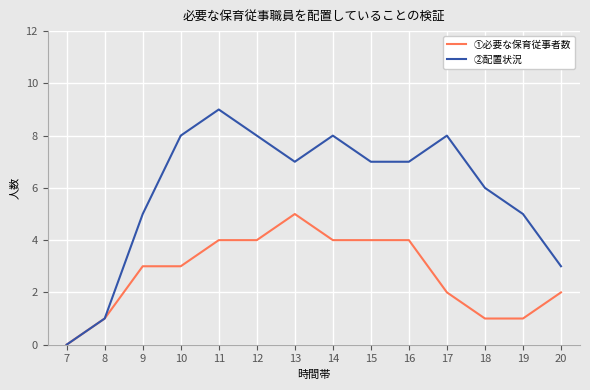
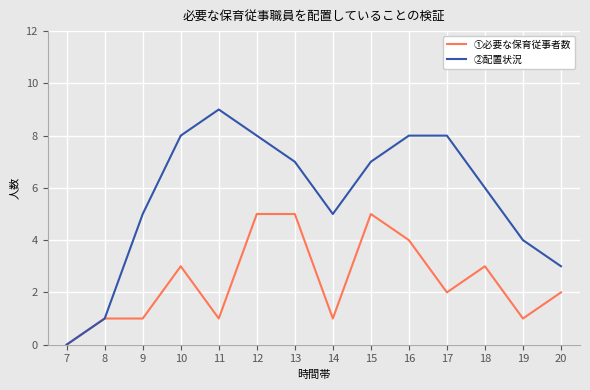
  {
    "①必要な保育従事者数": {
-     "9": 3,
+     "9": 1,
      "10": 3,
-     "11": 4,
-     "12": 4,
+     "11": 1,
+     "12": 5,
      "13": 5,
-     "14": 4,
-     "15": 4,
+     "14": 1,
+     "15": 5,
      "16": 4,
      "17": 2,
-     "18": 1,
+     "18": 3,
      "19": 1,
      "20": 2
    },
    "②配置状況": {
      "9": 5,
      "10": 8,
      "11": 9,
      "12": 8,
      "13": 7,
-     "14": 8,
+     "14": 5,
      "15": 7,
-     "16": 7,
+     "16": 8,
      "17": 8,
      "18": 6,
-     "19": 5,
+     "19": 4,
      "20": 3
    }
  }
